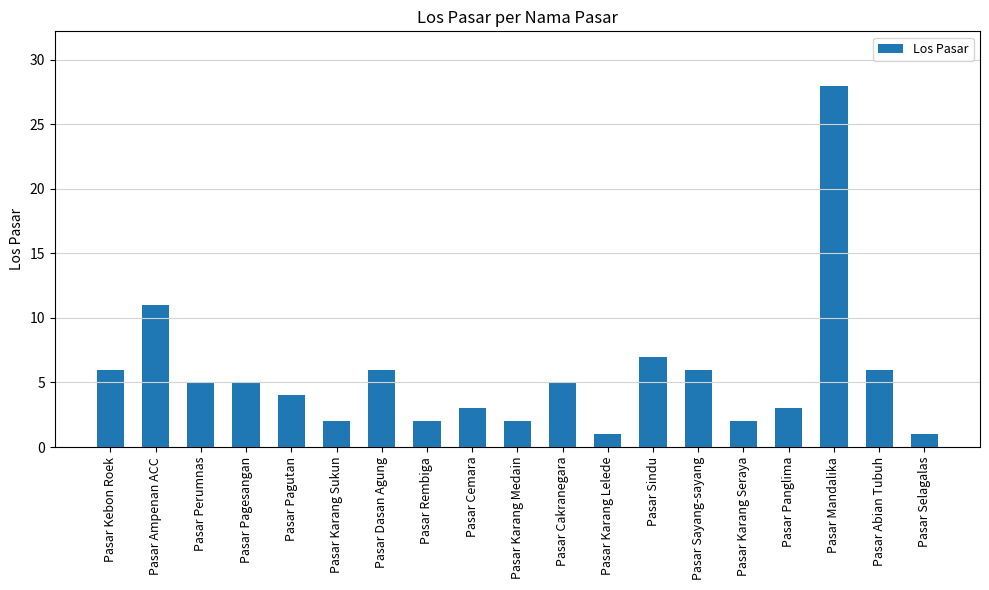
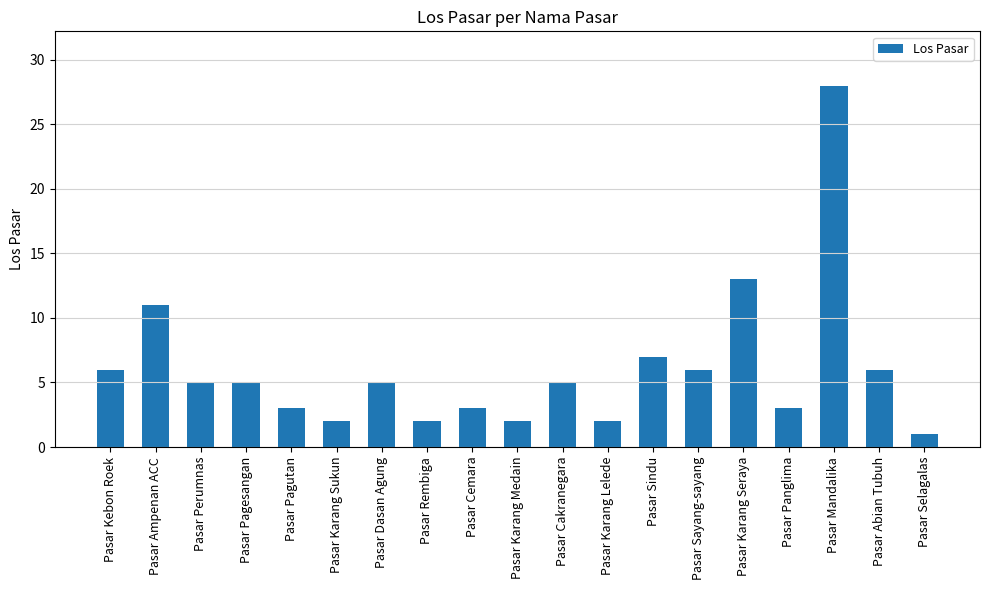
  {
    "Pasar Kebon Roek": 6,
    "Pasar Ampenan ACC": 11,
    "Pasar Perumnas": 5,
    "Pasar Pagesangan": 5,
-   "Pasar Pagutan": 4,
+   "Pasar Pagutan": 3,
    "Pasar Karang Sukun": 2,
-   "Pasar Dasan Agung": 6,
+   "Pasar Dasan Agung": 5,
    "Pasar Rembiga": 2,
    "Pasar Cemara": 3,
    "Pasar Karang Medain": 2,
    "Pasar Cakranegara": 5,
-   "Pasar Karang Lelede": 1,
+   "Pasar Karang Lelede": 2,
    "Pasar Sindu": 7,
    "Pasar Sayang-sayang": 6,
-   "Pasar Karang Seraya": 2,
+   "Pasar Karang Seraya": 13,
    "Pasar Panglima": 3,
    "Pasar Mandalika": 28,
    "Pasar Abian Tubuh": 6,
    "Pasar Selagalas": 1
  }
